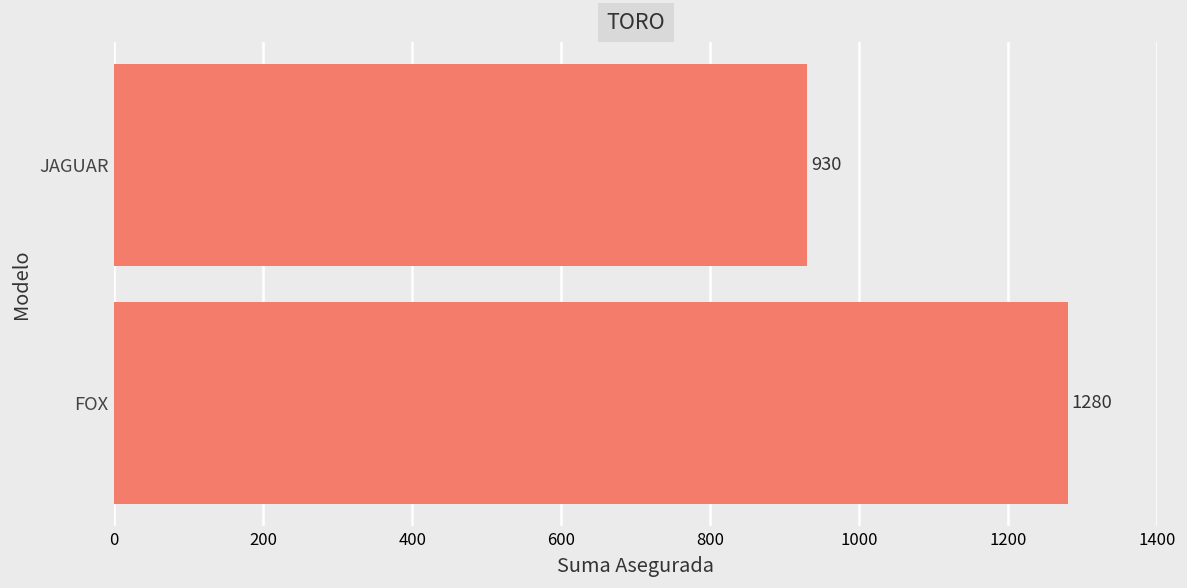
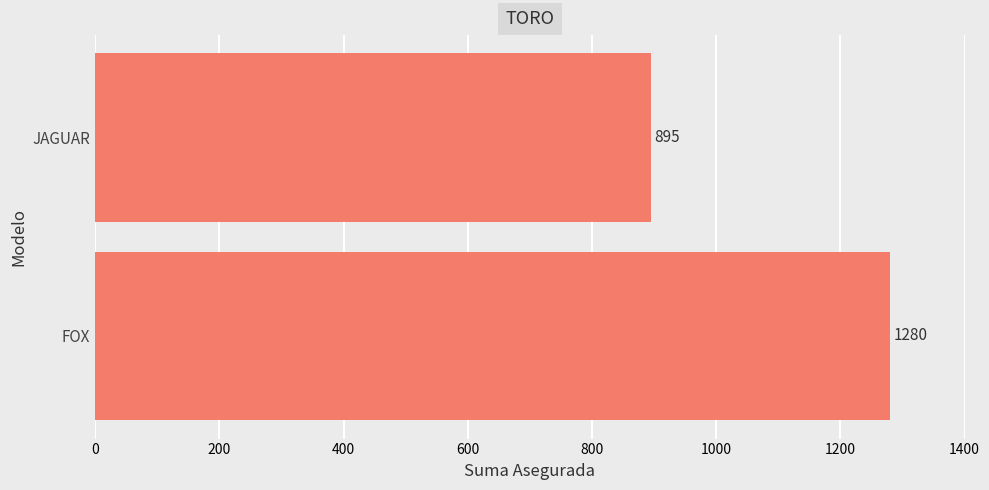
  {
-   "JAGUAR": 930,
+   "JAGUAR": 895,
    "FOX": 1280
  }
